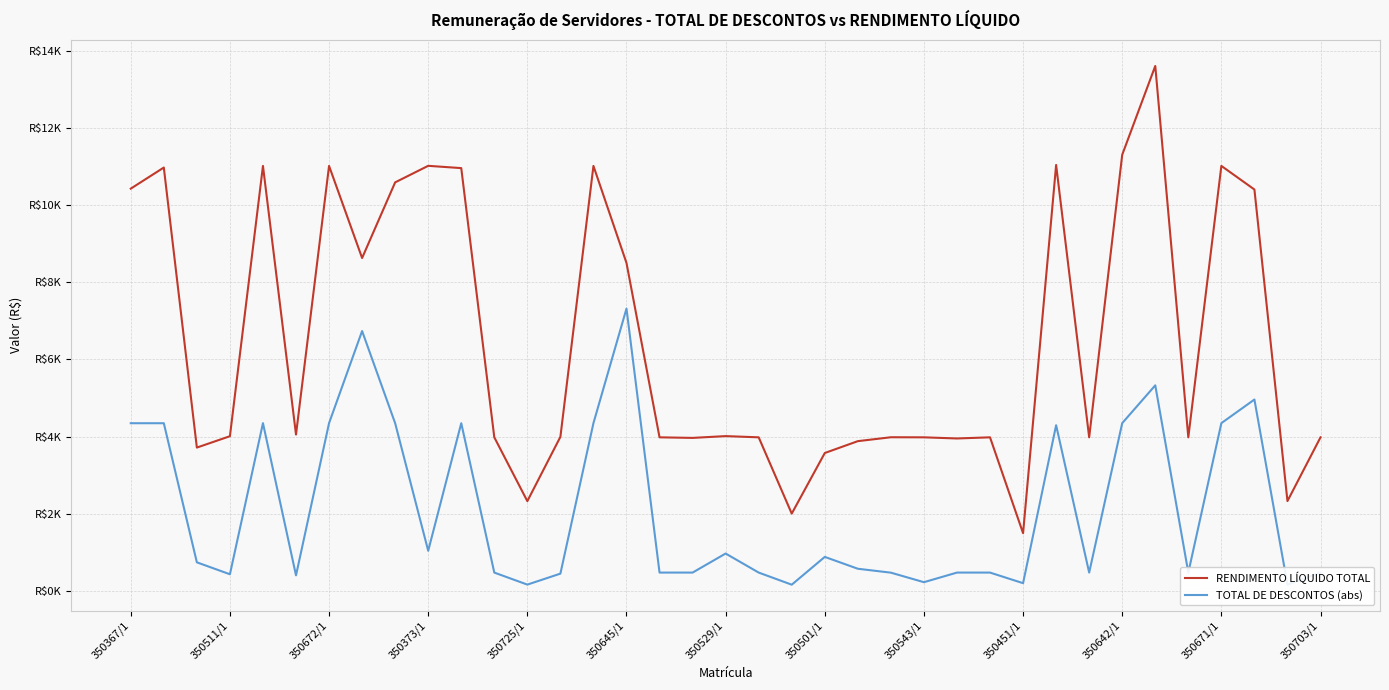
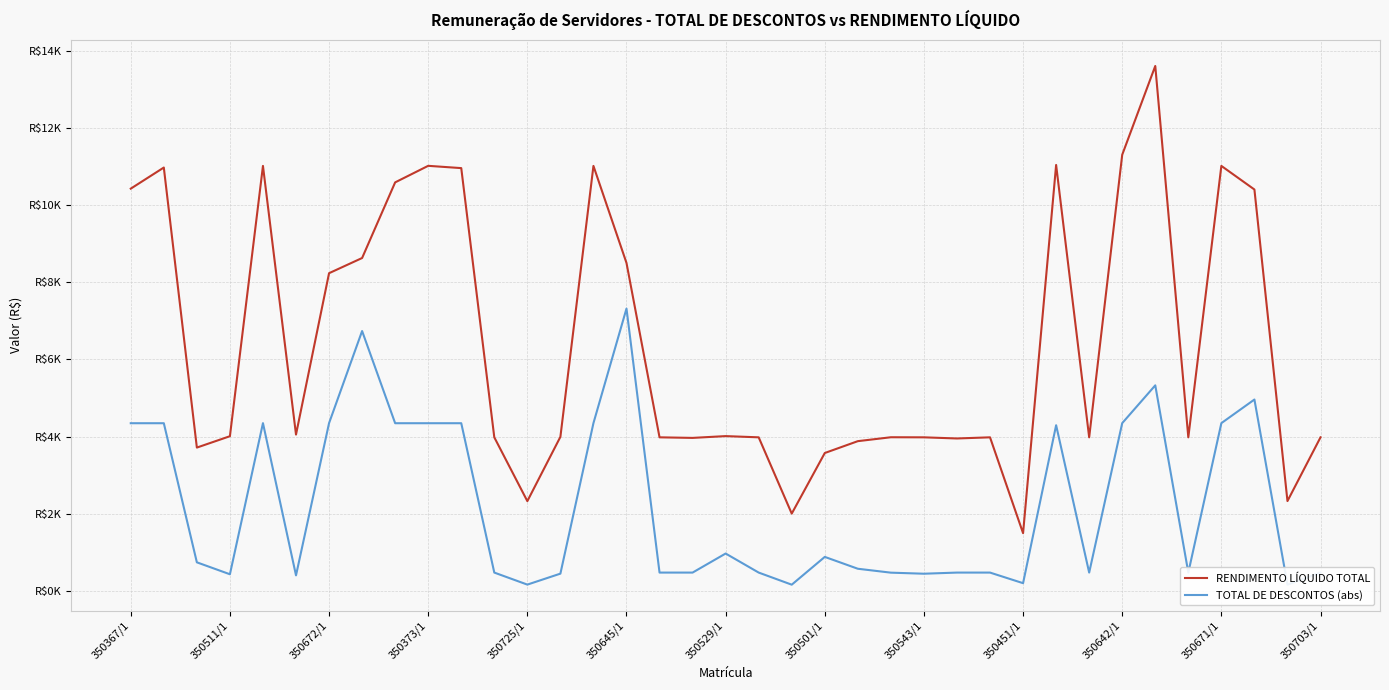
  {
    "RENDIMENTO LÍQUIDO TOTAL": {
      "350367/1": "R$10400",
      "350511/1": "R$4000",
-     "350672/1": "R$11000",
+     "350672/1": "R$8200",
      "350373/1": "R$11000",
      "350725/1": "R$2300",
      "350645/1": "R$8500",
      "350529/1": "R$4000",
      "350501/1": "R$3600",
      "350543/1": "R$4000",
      "350451/1": "R$1500",
      "350642/1": "R$11300",
      "350671/1": "R$11000",
      "350703/1": "R$4000"
    },
    "TOTAL DE DESCONTOS (abs)": {
      "350367/1": "R$4300",
      "350511/1": "R$400",
      "350672/1": "R$4300",
-     "350373/1": "R$1000",
+     "350373/1": "R$4300",
      "350725/1": "R$200",
      "350645/1": "R$7300",
      "350529/1": "R$1000",
      "350501/1": "R$900",
-     "350543/1": "R$200",
+     "350543/1": "R$400",
      "350451/1": "R$200",
      "350642/1": "R$4300",
      "350671/1": "R$4300"
    }
  }
